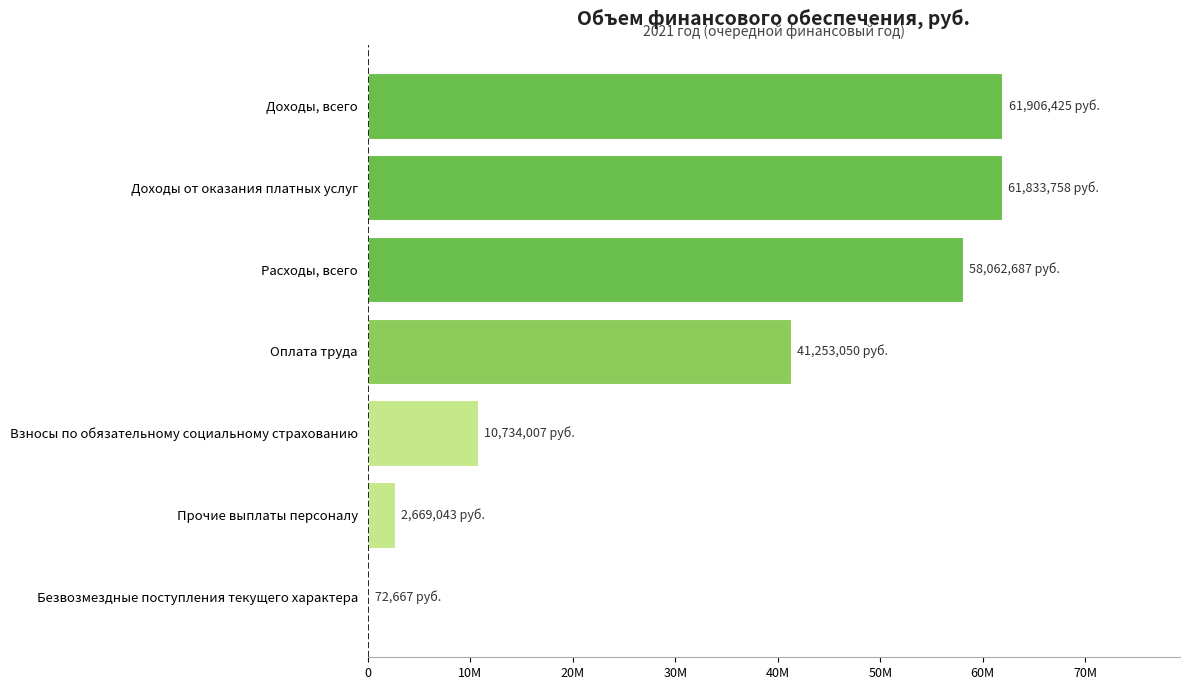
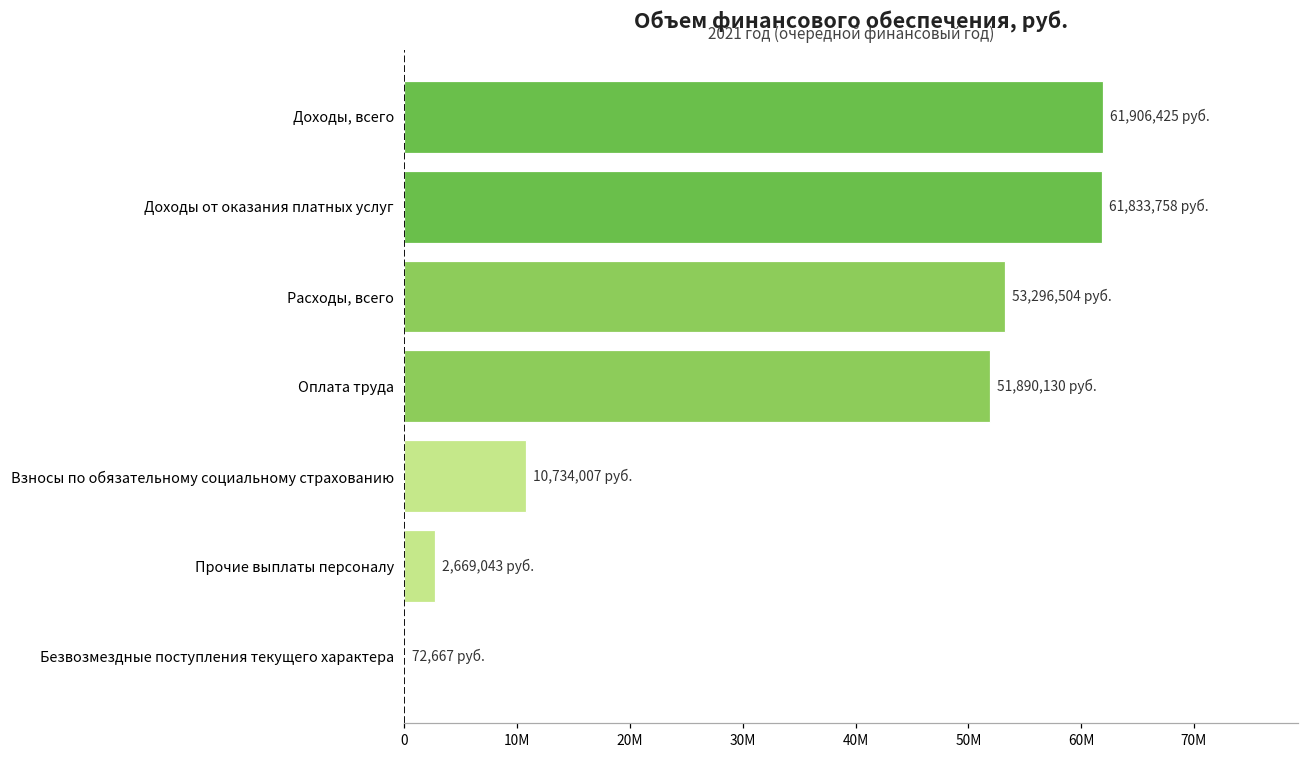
  {
    "Доходы, всего": "61,906,425",
    "Доходы от оказания платных услуг": "61,833,758",
-   "Расходы, всего": "58,062,687",
-   "Оплата труда": "41,253,050",
+   "Расходы, всего": "53,296,504",
+   "Оплата труда": "51,890,130",
    "Взносы по обязательному социальному страхованию": "10,734,007",
    "Прочие выплаты персоналу": "2,669,043",
    "Безвозмездные поступления текущего характера": "72,667"
  }
